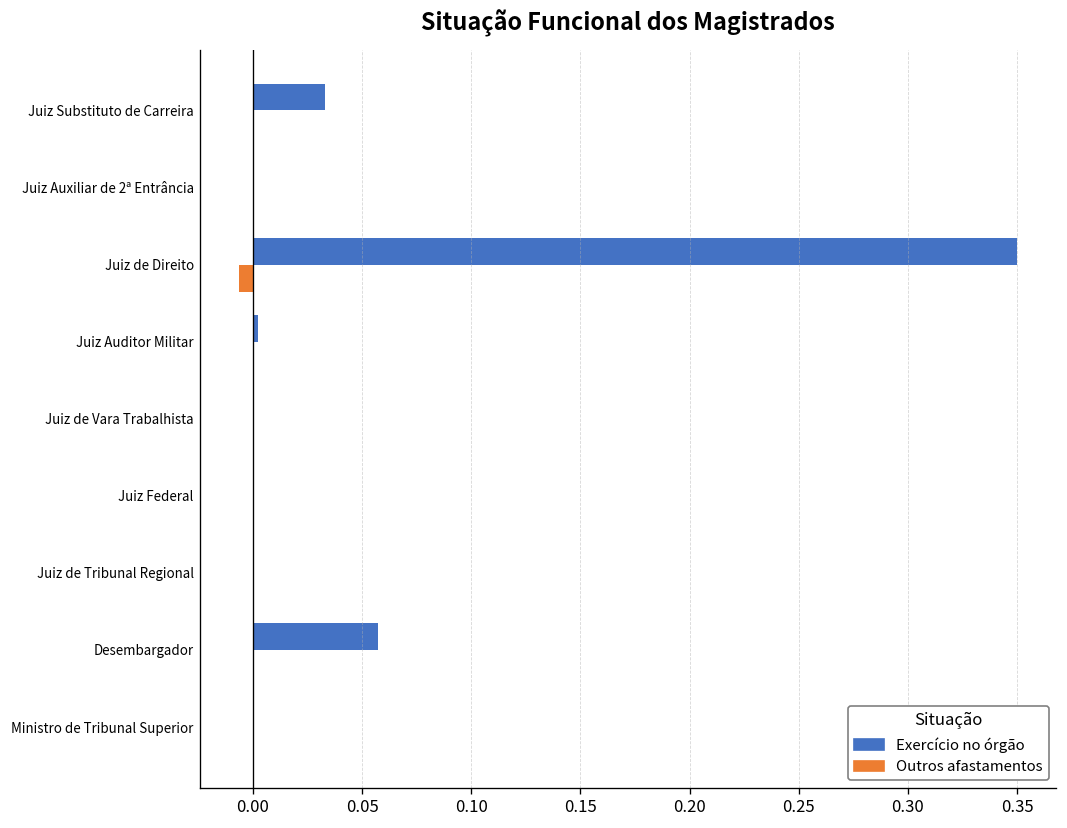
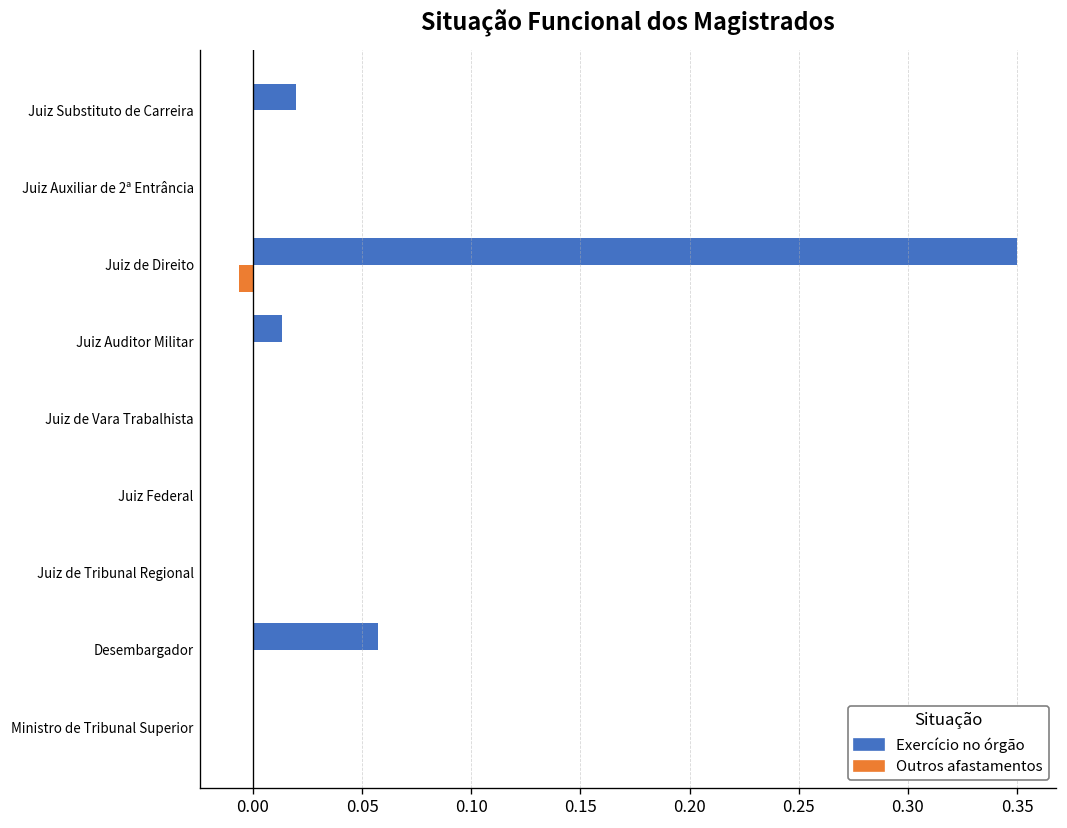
  {
    "Exercício no órgão": {
-     "Juiz Substituto de Carreira": 0.033,
+     "Juiz Substituto de Carreira": 0.020,
      "Juiz Auxiliar de 2ª Entrância": 0.000,
      "Juiz de Direito": 0.350,
-     "Juiz Auditor Militar": 0.002,
+     "Juiz Auditor Militar": 0.013,
      "Juiz de Vara Trabalhista": 0.000,
      "Juiz Federal": 0.000,
      "Juiz de Tribunal Regional": 0.000,
      "Desembargador": 0.057,
      "Ministro de Tribunal Superior": 0.000
    },
    "Outros afastamentos": {
      "Juiz Substituto de Carreira": 0.000,
      "Juiz Auxiliar de 2ª Entrância": 0.000,
      "Juiz de Direito": -0.007,
      "Juiz Auditor Militar": 0.000,
      "Juiz de Vara Trabalhista": 0.000,
      "Juiz Federal": 0.000,
      "Juiz de Tribunal Regional": 0.000,
      "Desembargador": 0.000,
      "Ministro de Tribunal Superior": 0.000
    }
  }
